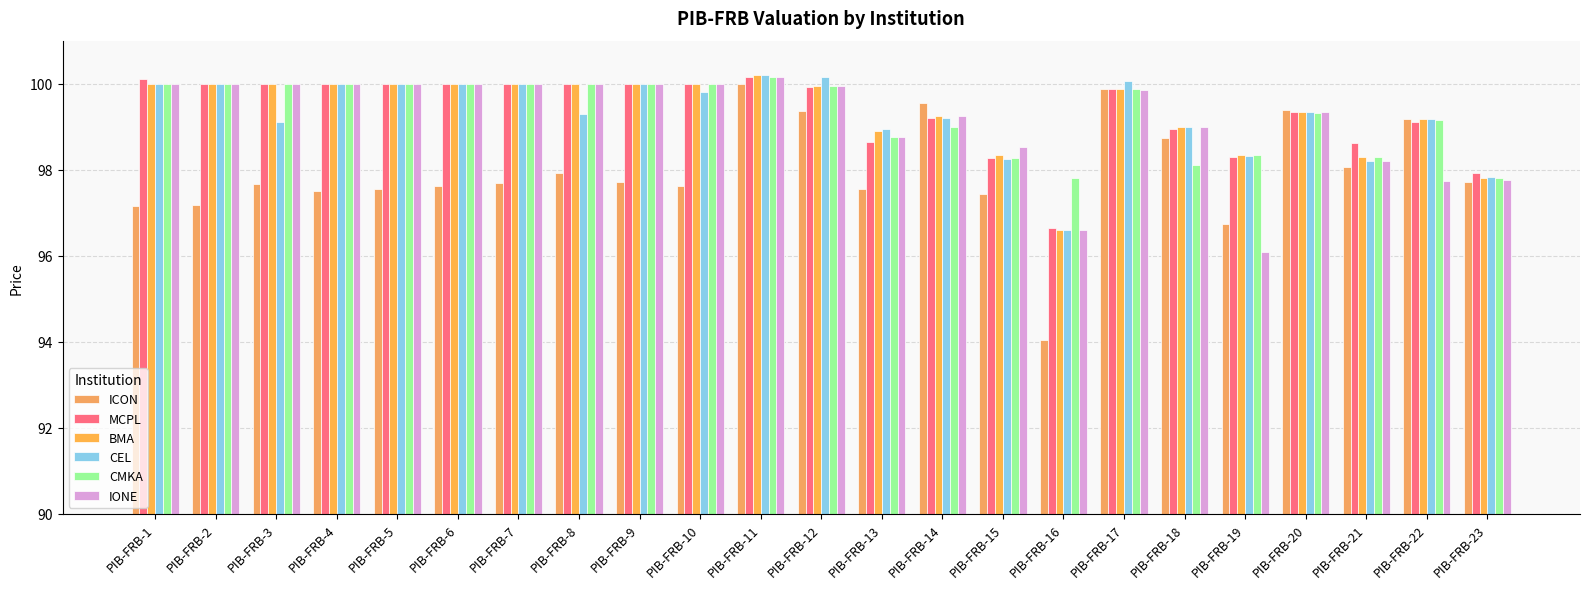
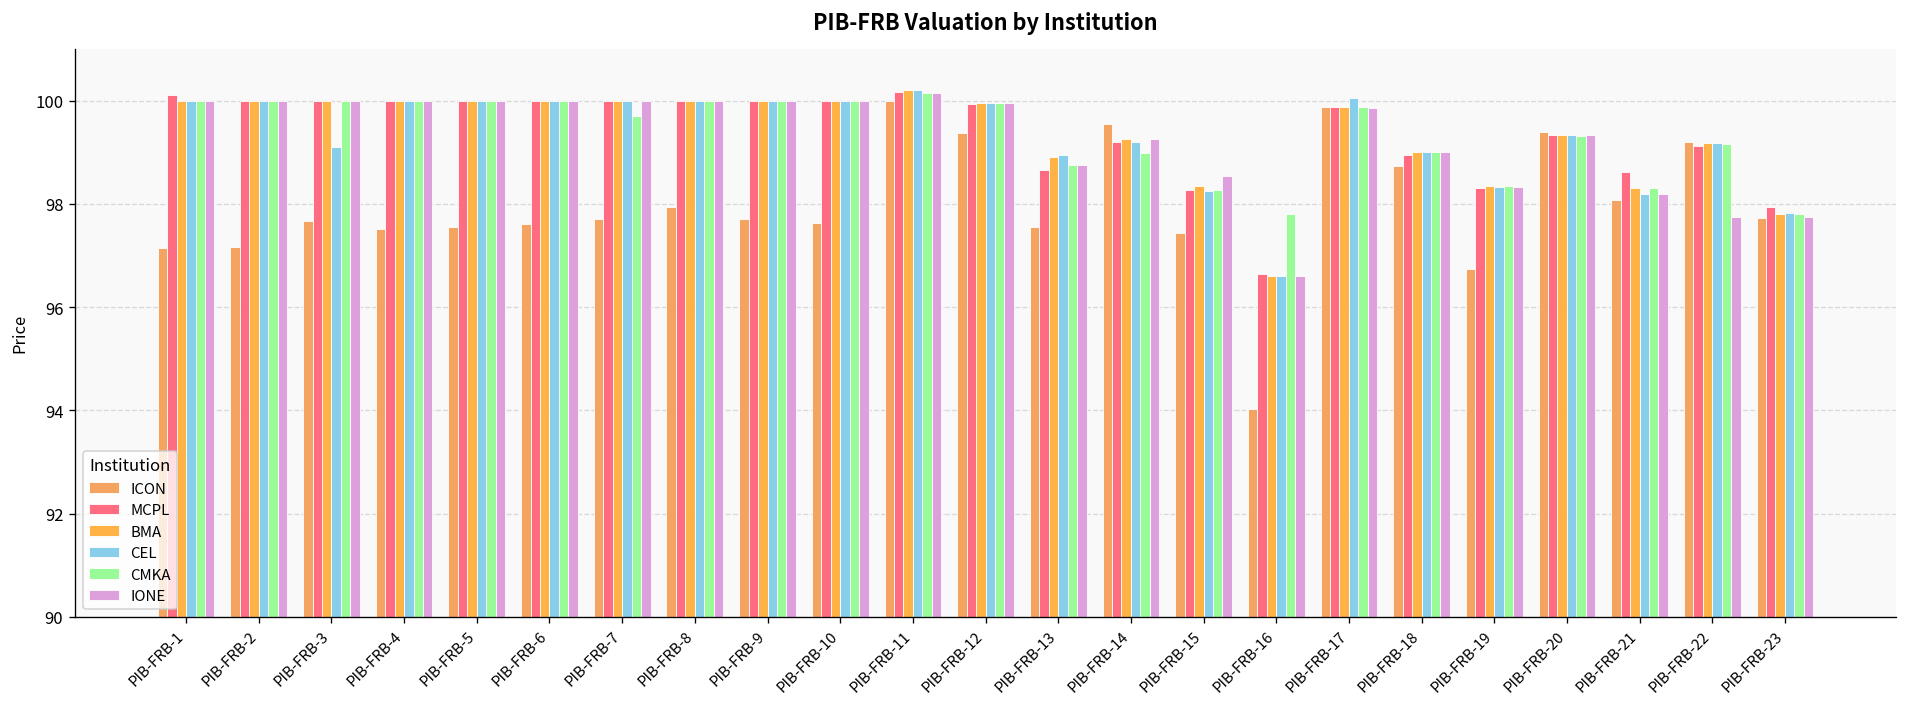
  {
    "MCPL": {
      "PIB-FRB-1": 100.1,
      "PIB-FRB-2": 100.0,
      "PIB-FRB-3": 100.0,
      "PIB-FRB-4": 100.0,
      "PIB-FRB-5": 100.0,
      "PIB-FRB-6": 100.0,
      "PIB-FRB-7": 100.0,
      "PIB-FRB-8": 100.0,
      "PIB-FRB-9": 100.0,
      "PIB-FRB-10": 100.0,
      "PIB-FRB-11": 100.2,
      "PIB-FRB-12": 99.9,
      "PIB-FRB-13": 98.7,
      "PIB-FRB-14": 99.2,
      "PIB-FRB-15": 98.3,
      "PIB-FRB-16": 96.7,
      "PIB-FRB-17": 99.9,
      "PIB-FRB-18": 99.0,
      "PIB-FRB-19": 98.3,
      "PIB-FRB-20": 99.3,
      "PIB-FRB-21": 98.6,
      "PIB-FRB-22": 99.1,
      "PIB-FRB-23": 97.9
    },
    "CEL": {
      "PIB-FRB-1": 100.0,
      "PIB-FRB-2": 100.0,
      "PIB-FRB-3": 99.1,
      "PIB-FRB-4": 100.0,
      "PIB-FRB-5": 100.0,
      "PIB-FRB-6": 100.0,
      "PIB-FRB-7": 100.0,
-     "PIB-FRB-8": 99.3,
+     "PIB-FRB-8": 100.0,
      "PIB-FRB-9": 100.0,
-     "PIB-FRB-10": 99.8,
+     "PIB-FRB-10": 100.0,
      "PIB-FRB-11": 100.2,
-     "PIB-FRB-12": 100.2,
+     "PIB-FRB-12": 100.0,
      "PIB-FRB-13": 99.0,
      "PIB-FRB-14": 99.2,
      "PIB-FRB-15": 98.3,
      "PIB-FRB-16": 96.6,
      "PIB-FRB-17": 100.1,
      "PIB-FRB-18": 99.0,
      "PIB-FRB-19": 98.3,
      "PIB-FRB-20": 99.3,
      "PIB-FRB-21": 98.2,
      "PIB-FRB-22": 99.2,
      "PIB-FRB-23": 97.8
    },
    "CMKA": {
      "PIB-FRB-1": 100.0,
      "PIB-FRB-2": 100.0,
      "PIB-FRB-3": 100.0,
      "PIB-FRB-4": 100.0,
      "PIB-FRB-5": 100.0,
      "PIB-FRB-6": 100.0,
-     "PIB-FRB-7": 100.0,
+     "PIB-FRB-7": 99.7,
      "PIB-FRB-8": 100.0,
      "PIB-FRB-9": 100.0,
      "PIB-FRB-10": 100.0,
      "PIB-FRB-11": 100.2,
      "PIB-FRB-12": 100.0,
      "PIB-FRB-13": 98.8,
      "PIB-FRB-14": 99.0,
      "PIB-FRB-15": 98.3,
      "PIB-FRB-16": 97.8,
      "PIB-FRB-17": 99.9,
-     "PIB-FRB-18": 98.1,
+     "PIB-FRB-18": 99.0,
      "PIB-FRB-19": 98.3,
      "PIB-FRB-20": 99.3,
      "PIB-FRB-21": 98.3,
      "PIB-FRB-22": 99.2,
      "PIB-FRB-23": 97.8
    },
    "IONE": {
      "PIB-FRB-1": 100.0,
      "PIB-FRB-2": 100.0,
      "PIB-FRB-3": 100.0,
      "PIB-FRB-4": 100.0,
      "PIB-FRB-5": 100.0,
      "PIB-FRB-6": 100.0,
      "PIB-FRB-7": 100.0,
      "PIB-FRB-8": 100.0,
      "PIB-FRB-9": 100.0,
      "PIB-FRB-10": 100.0,
      "PIB-FRB-11": 100.2,
      "PIB-FRB-12": 100.0,
      "PIB-FRB-13": 98.8,
      "PIB-FRB-14": 99.3,
      "PIB-FRB-15": 98.5,
      "PIB-FRB-16": 96.6,
      "PIB-FRB-17": 99.9,
      "PIB-FRB-18": 99.0,
-     "PIB-FRB-19": 96.1,
+     "PIB-FRB-19": 98.3,
      "PIB-FRB-20": 99.3,
      "PIB-FRB-21": 98.2,
      "PIB-FRB-22": 97.7,
      "PIB-FRB-23": 97.8
    }
  }
